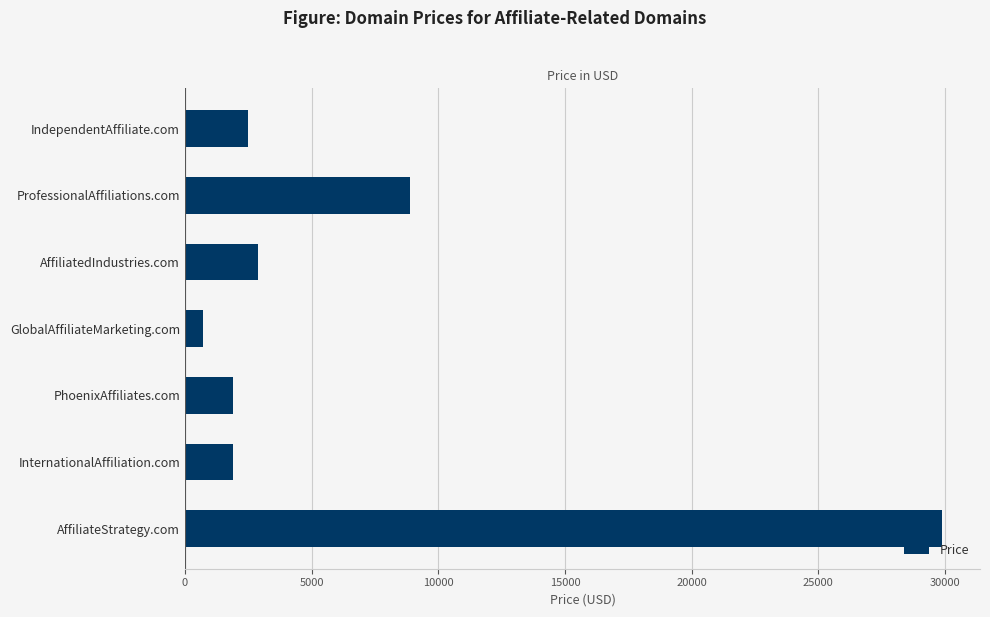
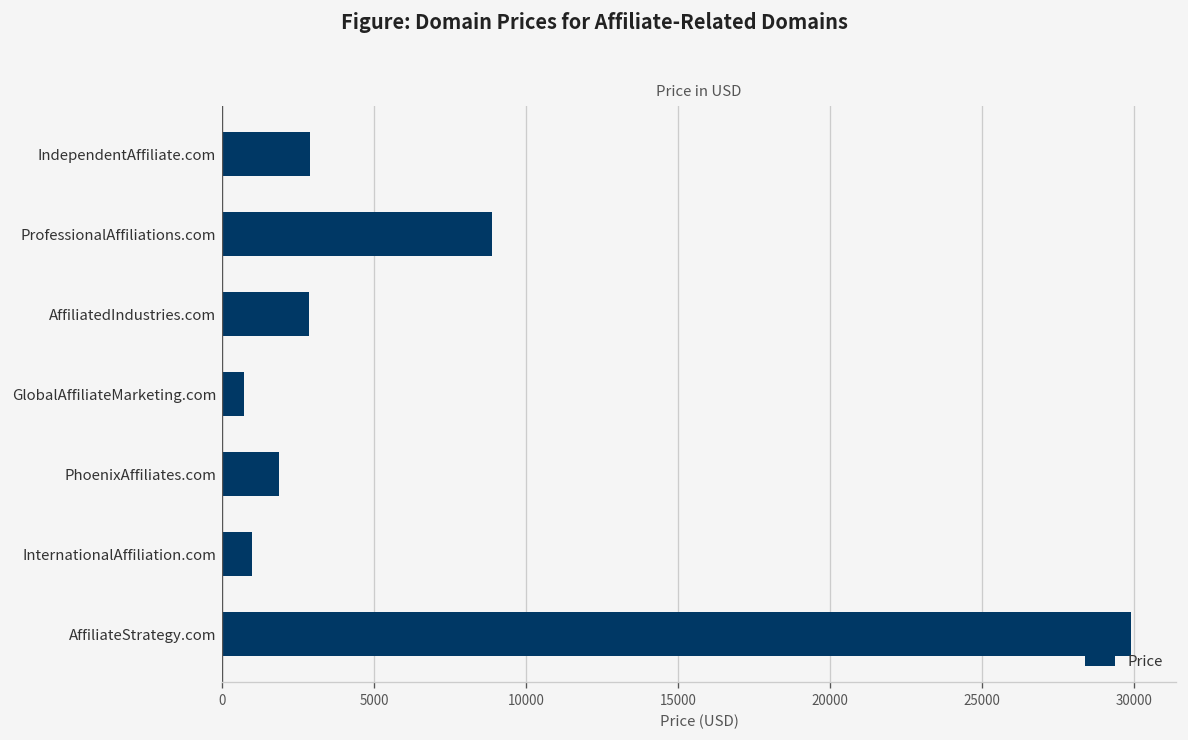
  {
-   "IndependentAffiliate.com": 2500,
+   "IndependentAffiliate.com": 2900,
    "ProfessionalAffiliations.com": 8900,
    "AffiliatedIndustries.com": 2900,
    "GlobalAffiliateMarketing.com": 700,
    "PhoenixAffiliates.com": 1900,
-   "InternationalAffiliation.com": 1900,
+   "InternationalAffiliation.com": 1000,
    "AffiliateStrategy.com": 29900
  }
